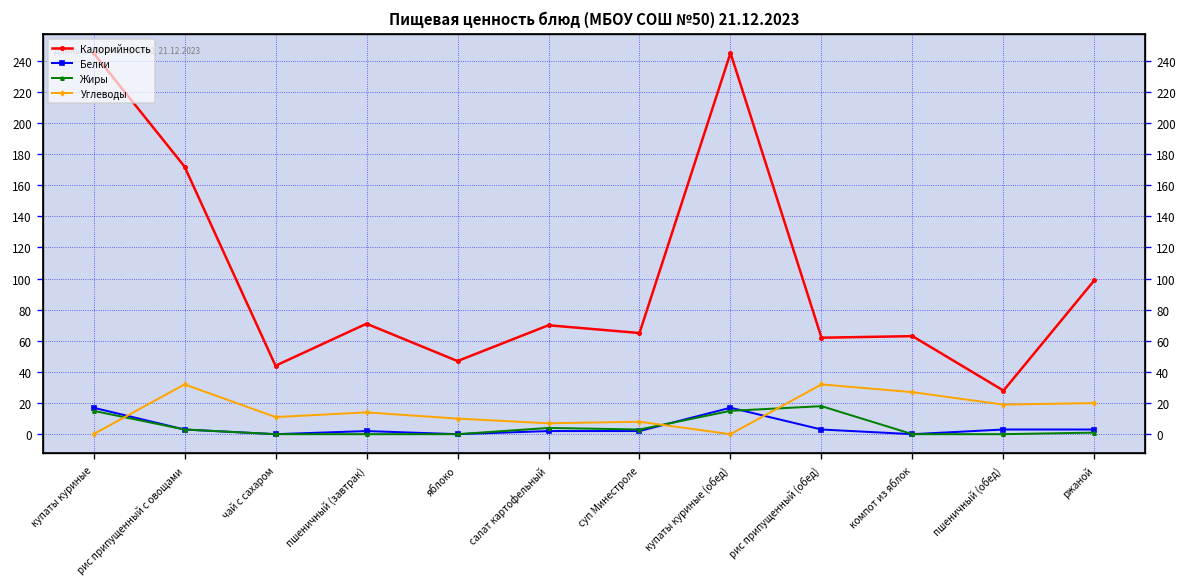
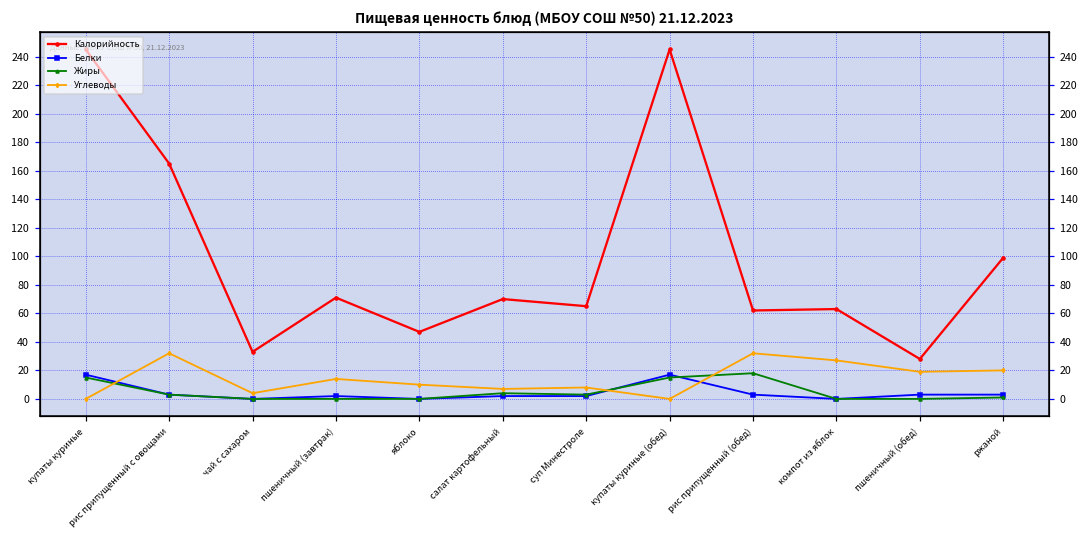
  {
    "Калорийность": {
-     "рис припущенный с овощами": 172,
-     "чай с сахаром": 44,
+     "рис припущенный с овощами": 165,
+     "чай с сахаром": 33,
      "пшеничный (завтрак)": 71,
      "яблоко": 47,
      "салат картофельный": 70,
      "суп Минестроле": 65,
      "купаты куриные (обед)": 245,
      "рис припущенный (обед)": 62,
      "компот из яблок": 63,
      "пшеничный (обед)": 28,
      "ржаной": 99
    },
    "Белки": {
      "купаты куриные": 17,
      "салат картофельный": 2,
      "купаты куриные (обед)": 17,
      "рис припущенный (обед)": 3,
      "пшеничный (обед)": 3,
      "ржаной": 3
    },
    "Жиры": {
      "купаты куриные": 15,
      "салат картофельный": 4,
      "купаты куриные (обед)": 15,
      "рис припущенный (обед)": 18,
      "пшеничный (обед)": 0,
      "ржаной": 1
    },
    "Углеводы": {
      "купаты куриные": 0,
      "рис припущенный с овощами": 32,
-     "чай с сахаром": 11,
+     "чай с сахаром": 4,
      "пшеничный (завтрак)": 14,
      "яблоко": 10,
      "салат картофельный": 7,
      "суп Минестроле": 8,
      "купаты куриные (обед)": 0,
      "рис припущенный (обед)": 32,
      "компот из яблок": 27,
      "пшеничный (обед)": 19,
      "ржаной": 20
    }
  }
